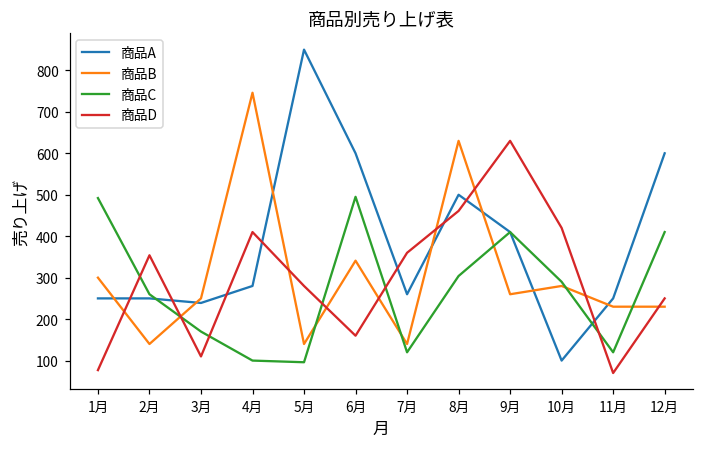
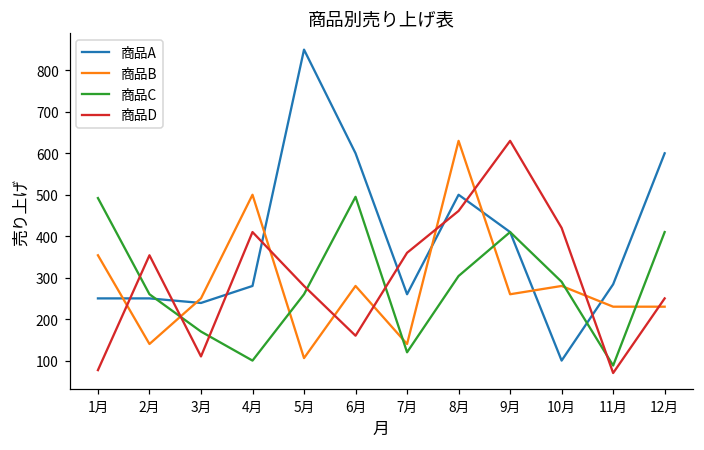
  {
    "商品A": {
      "1月": 250,
      "2月": 250,
      "3月": 240,
      "4月": 280,
      "5月": 850,
      "6月": 600,
      "7月": 260,
      "8月": 500,
      "10月": 100,
-     "11月": 250,
+     "11月": 280,
      "12月": 600
    },
    "商品B": {
-     "1月": 300,
+     "1月": 350,
      "2月": 140,
      "3月": 250,
-     "4月": 750,
-     "5月": 140,
-     "6月": 340,
+     "4月": 500,
+     "5月": 110,
+     "6月": 280,
      "7月": 140,
      "8月": 630,
      "9月": 260,
      "10月": 280,
      "11月": 230,
      "12月": 230
    },
    "商品C": {
      "1月": 490,
      "2月": 260,
      "3月": 170,
      "4月": 100,
-     "5月": 100,
+     "5月": 260,
      "6月": 500,
      "7月": 120,
      "8月": 300,
      "10月": 290,
-     "11月": 120,
+     "11月": 90,
      "12月": 410
    },
    "商品D": {
      "1月": 80,
      "2月": 350,
      "3月": 110,
      "4月": 410,
      "5月": 280,
      "6月": 160,
      "7月": 360,
      "8月": 460,
      "9月": 630,
      "10月": 420,
      "11月": 70,
      "12月": 250
    }
  }
